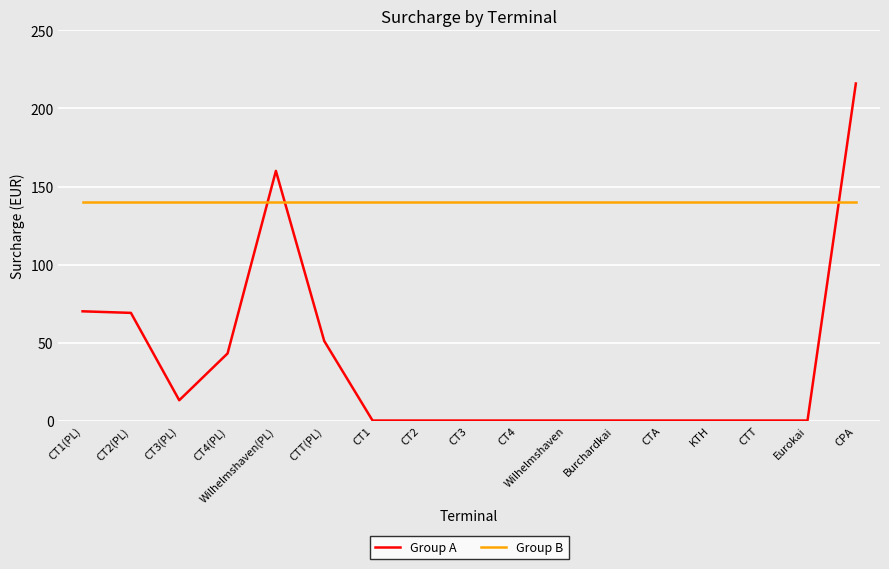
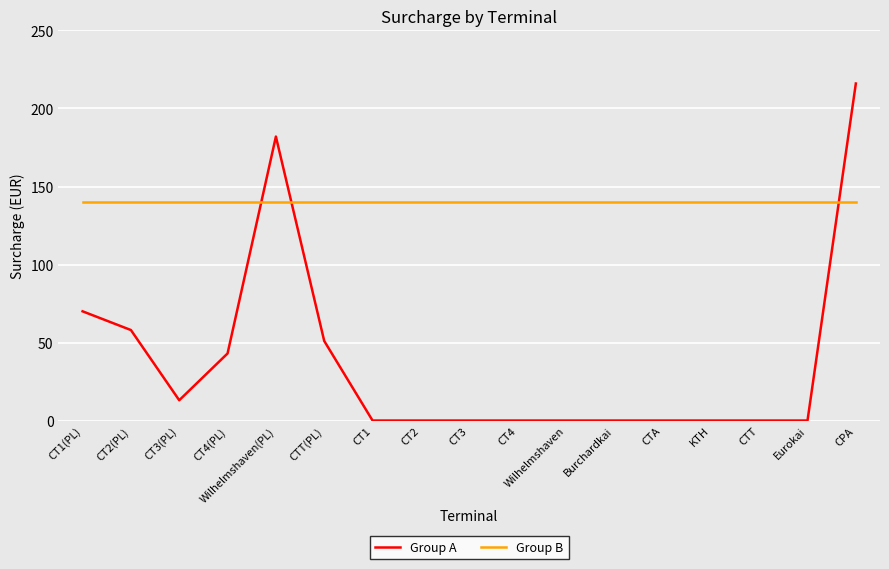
  {
    "Group A": {
      "CT1(PL)": 70,
-     "CT2(PL)": 69,
+     "CT2(PL)": 58,
      "CT3(PL)": 13,
      "CT4(PL)": 43,
-     "Wilhelmshaven(PL)": 160,
+     "Wilhelmshaven(PL)": 182,
      "CTT(PL)": 51,
      "CT1": 0,
      "CT2": 0,
      "CT3": 0,
      "CT4": 0,
      "Wilhelmshaven": 0,
      "Burchardkai": 0,
      "CTA": 0,
      "KTH": 0,
      "CTT": 0,
      "Eurokai": 0,
      "CPA": 216
    },
    "Group B": {
      "CT1(PL)": 140,
      "CT2(PL)": 140,
      "CT3(PL)": 140,
      "CT4(PL)": 140,
      "Wilhelmshaven(PL)": 140,
      "CTT(PL)": 140,
      "CT1": 140,
      "CT2": 140,
      "CT3": 140,
      "CT4": 140,
      "Wilhelmshaven": 140,
      "Burchardkai": 140,
      "CTA": 140,
      "KTH": 140,
      "CTT": 140,
      "Eurokai": 140,
      "CPA": 140
    }
  }
